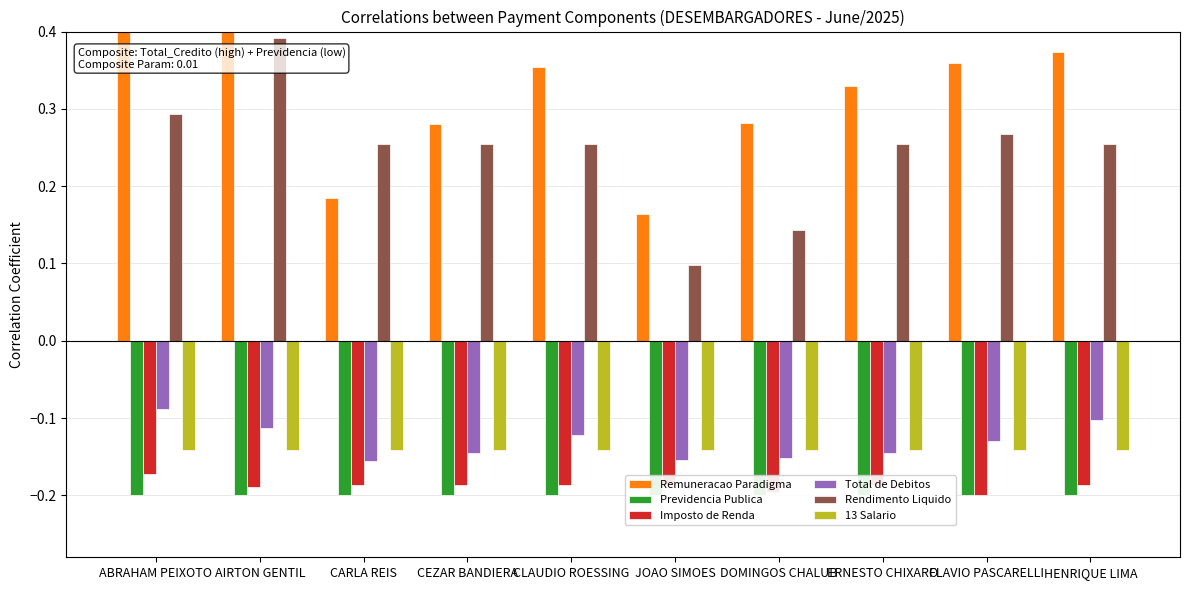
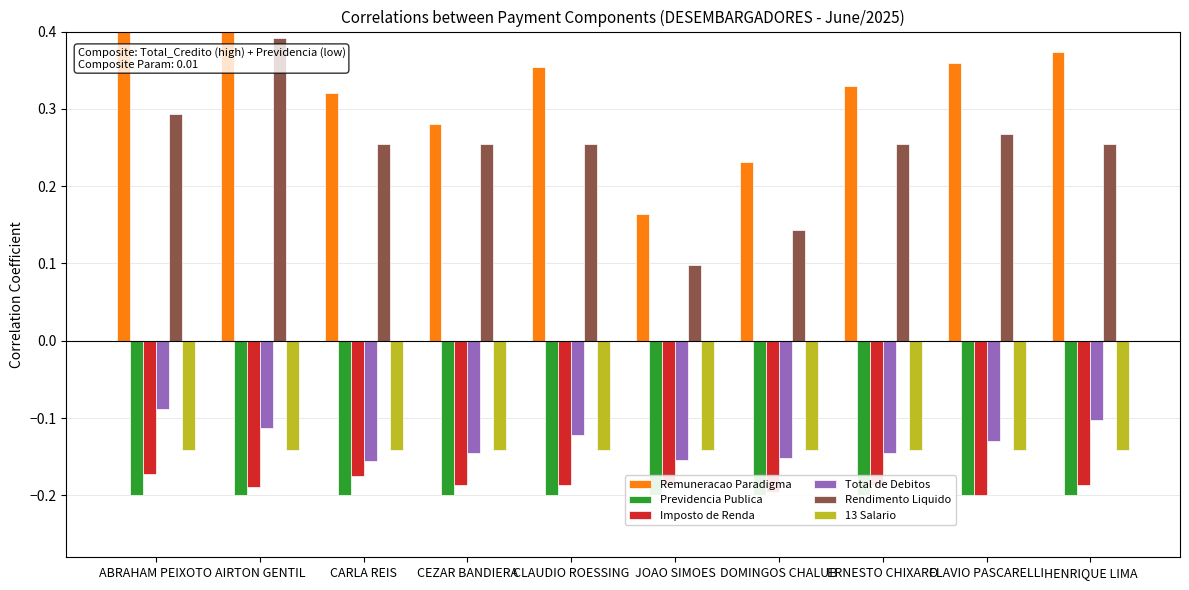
  {
    "Remuneracao Paradigma": {
-     "CARLA REIS": 0.19,
+     "CARLA REIS": 0.32,
      "CEZAR BANDIERA": 0.28,
      "CLAUDIO ROESSING": 0.35,
      "JOAO SIMOES": 0.16,
-     "DOMINGOS CHALUB": 0.28,
+     "DOMINGOS CHALUB": 0.23,
      "ERNESTO CHIXARO": 0.33,
      "FLAVIO PASCARELLI": 0.36,
      "HENRIQUE LIMA": 0.37
    },
    "Previdencia Publica": {
      "ABRAHAM PEIXOTO": -0.20,
      "AIRTON GENTIL": -0.20,
      "CARLA REIS": -0.20,
      "CEZAR BANDIERA": -0.20,
      "CLAUDIO ROESSING": -0.20,
      "FLAVIO PASCARELLI": -0.20,
      "HENRIQUE LIMA": -0.20
    },
    "Imposto de Renda": {
      "ABRAHAM PEIXOTO": -0.17,
      "AIRTON GENTIL": -0.19,
-     "CARLA REIS": -0.19,
+     "CARLA REIS": -0.17,
      "CEZAR BANDIERA": -0.19,
      "CLAUDIO ROESSING": -0.19,
      "FLAVIO PASCARELLI": -0.20,
      "HENRIQUE LIMA": -0.19
    },
    "Total de Debitos": {
      "ABRAHAM PEIXOTO": -0.09,
      "AIRTON GENTIL": -0.11,
      "CARLA REIS": -0.15,
      "CEZAR BANDIERA": -0.14,
      "CLAUDIO ROESSING": -0.12,
      "JOAO SIMOES": -0.15,
      "DOMINGOS CHALUB": -0.15,
      "ERNESTO CHIXARO": -0.15,
      "FLAVIO PASCARELLI": -0.13,
      "HENRIQUE LIMA": -0.10
    },
    "Rendimento Liquido": {
      "ABRAHAM PEIXOTO": 0.29,
      "CARLA REIS": 0.25,
      "CEZAR BANDIERA": 0.25,
      "CLAUDIO ROESSING": 0.25,
      "JOAO SIMOES": 0.10,
      "DOMINGOS CHALUB": 0.14,
      "ERNESTO CHIXARO": 0.25,
      "FLAVIO PASCARELLI": 0.27,
      "HENRIQUE LIMA": 0.25
    },
    "13 Salario": {
      "ABRAHAM PEIXOTO": -0.14,
      "AIRTON GENTIL": -0.14,
      "CARLA REIS": -0.14,
      "CEZAR BANDIERA": -0.14,
      "CLAUDIO ROESSING": -0.14,
      "JOAO SIMOES": -0.14,
      "DOMINGOS CHALUB": -0.14,
      "ERNESTO CHIXARO": -0.14,
      "FLAVIO PASCARELLI": -0.14,
      "HENRIQUE LIMA": -0.14
    }
  }
